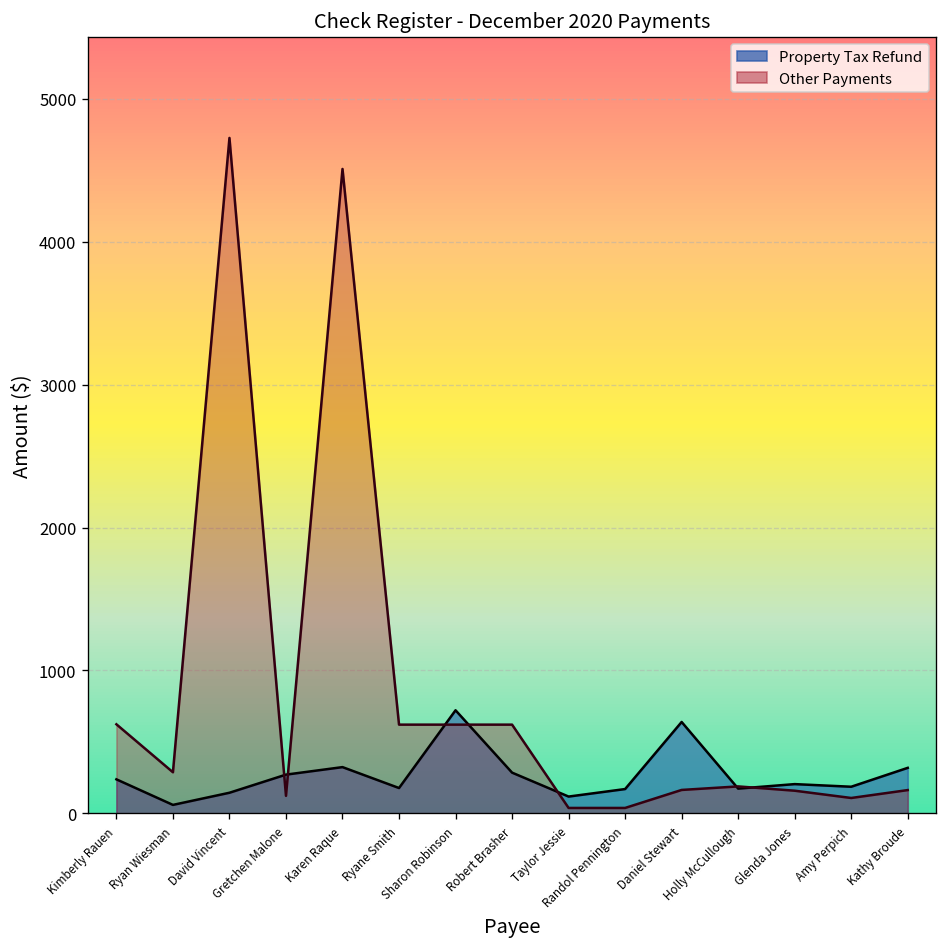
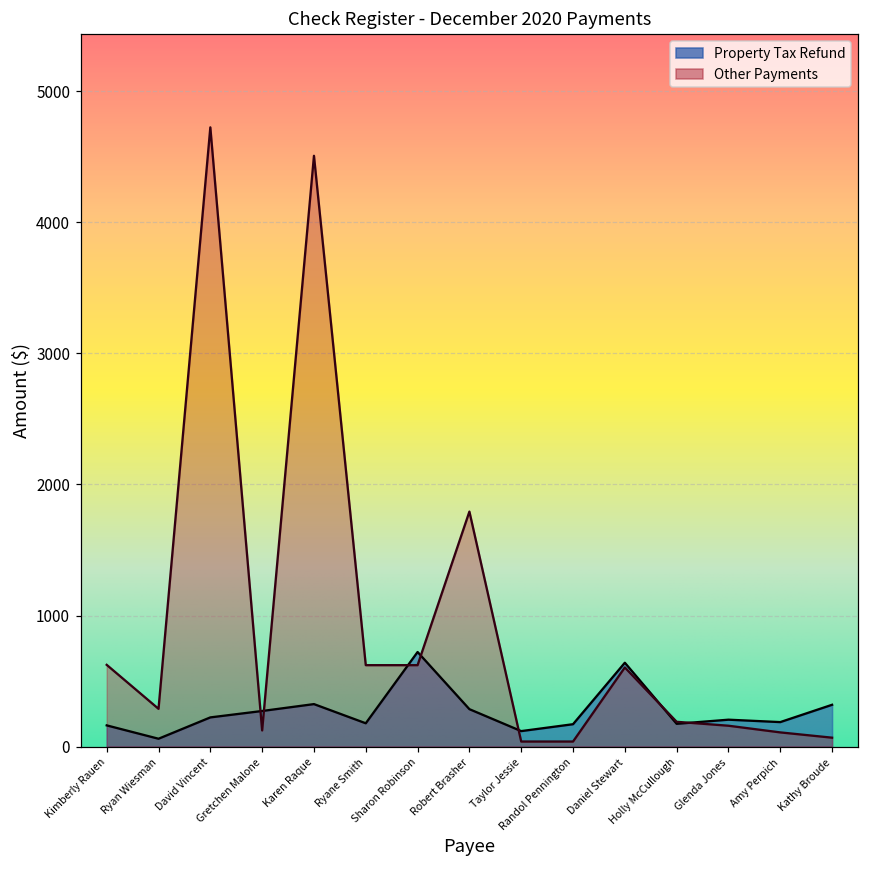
  {
    "Property Tax Refund": {
-     "Kimberly Rauen": 240,
+     "Kimberly Rauen": 160,
      "Ryan Wiesman": 60,
-     "David Vincent": 140,
+     "David Vincent": 220,
      "Gretchen Malone": 270,
      "Karen Raque": 320,
      "Ryane Smith": 180,
      "Sharon Robinson": 720,
      "Robert Brasher": 290,
      "Taylor Jessie": 120,
      "Randol Pennington": 170,
      "Daniel Stewart": 640,
      "Glenda Jones": 210,
      "Amy Perpich": 190,
      "Kathy Broude": 320
    },
    "Other Payments": {
      "Kimberly Rauen": 620,
      "Ryan Wiesman": 290,
      "David Vincent": 4730,
      "Gretchen Malone": 120,
      "Karen Raque": 4510,
      "Ryane Smith": 620,
      "Sharon Robinson": 620,
-     "Robert Brasher": 620,
+     "Robert Brasher": 1790,
      "Taylor Jessie": 40,
      "Randol Pennington": 40,
-     "Daniel Stewart": 160,
+     "Daniel Stewart": 600,
      "Glenda Jones": 160,
      "Amy Perpich": 110,
-     "Kathy Broude": 160
+     "Kathy Broude": 70
    }
  }
